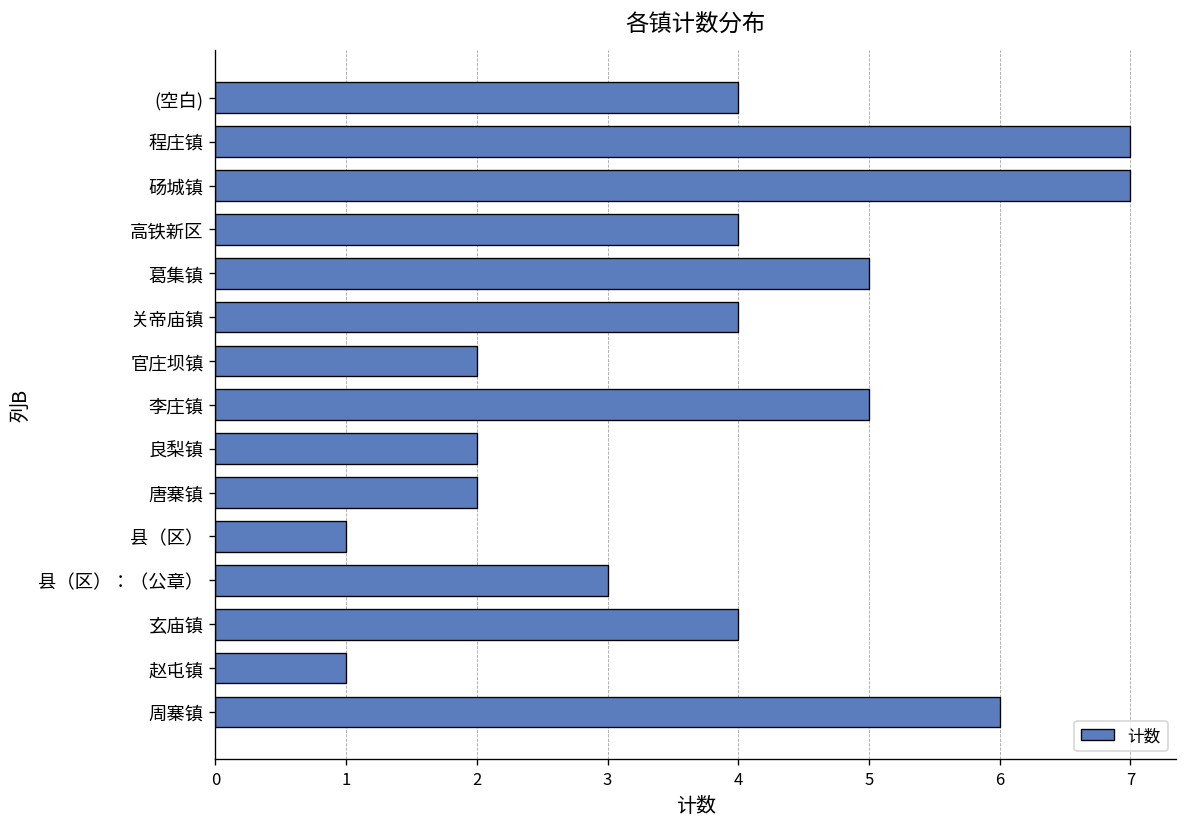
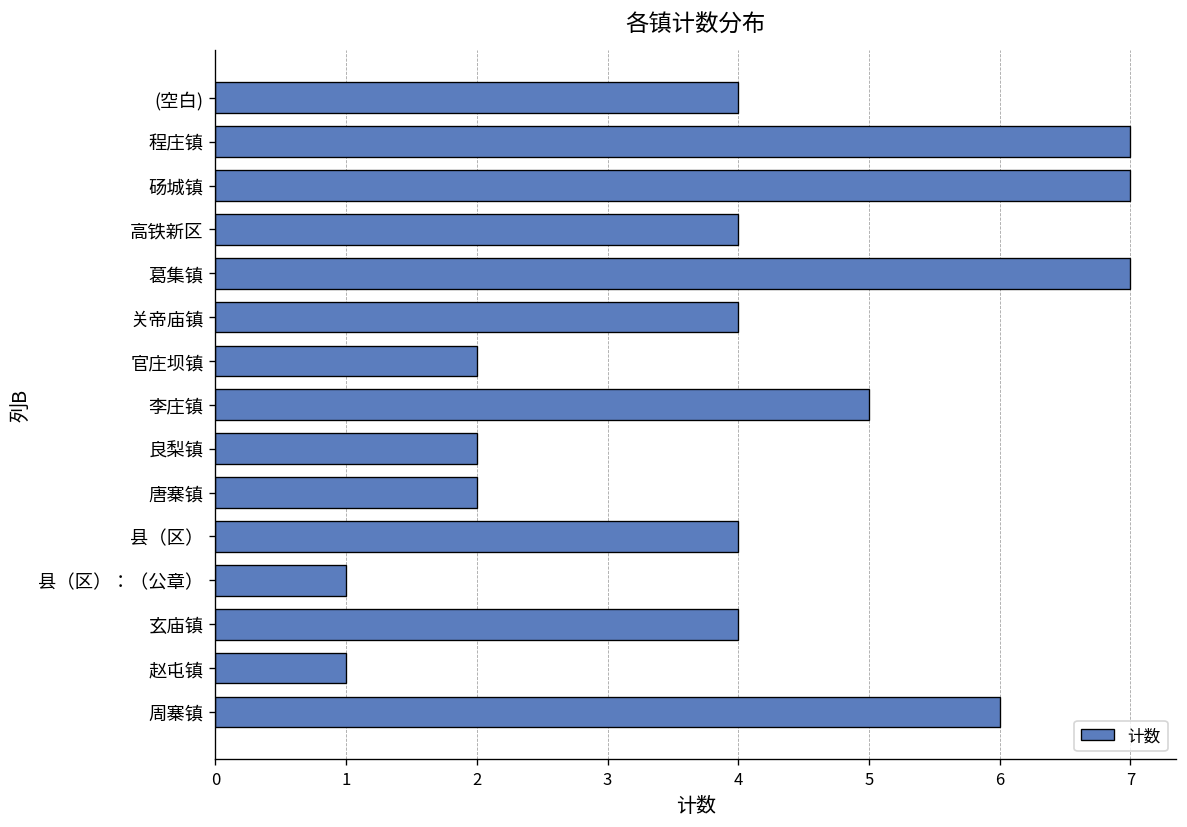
  {
    "(空白)": 4,
    "程庄镇": 7,
    "砀城镇": 7,
    "高铁新区": 4,
-   "葛集镇": 5,
+   "葛集镇": 7,
    "关帝庙镇": 4,
    "官庄坝镇": 2,
    "李庄镇": 5,
    "良梨镇": 2,
    "唐寨镇": 2,
-   "县（区）": 1,
-   "县（区）：（公章）": 3,
+   "县（区）": 4,
+   "县（区）：（公章）": 1,
    "玄庙镇": 4,
    "赵屯镇": 1,
    "周寨镇": 6
  }
